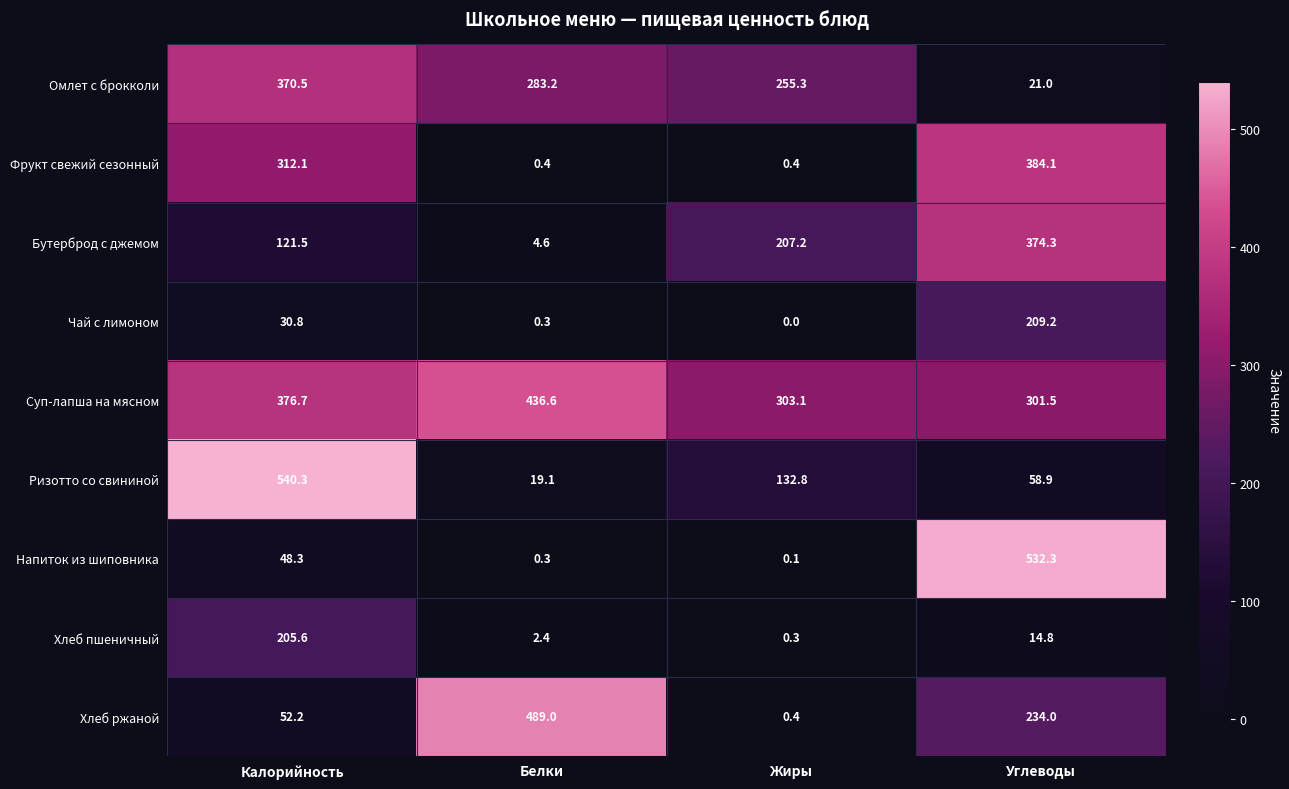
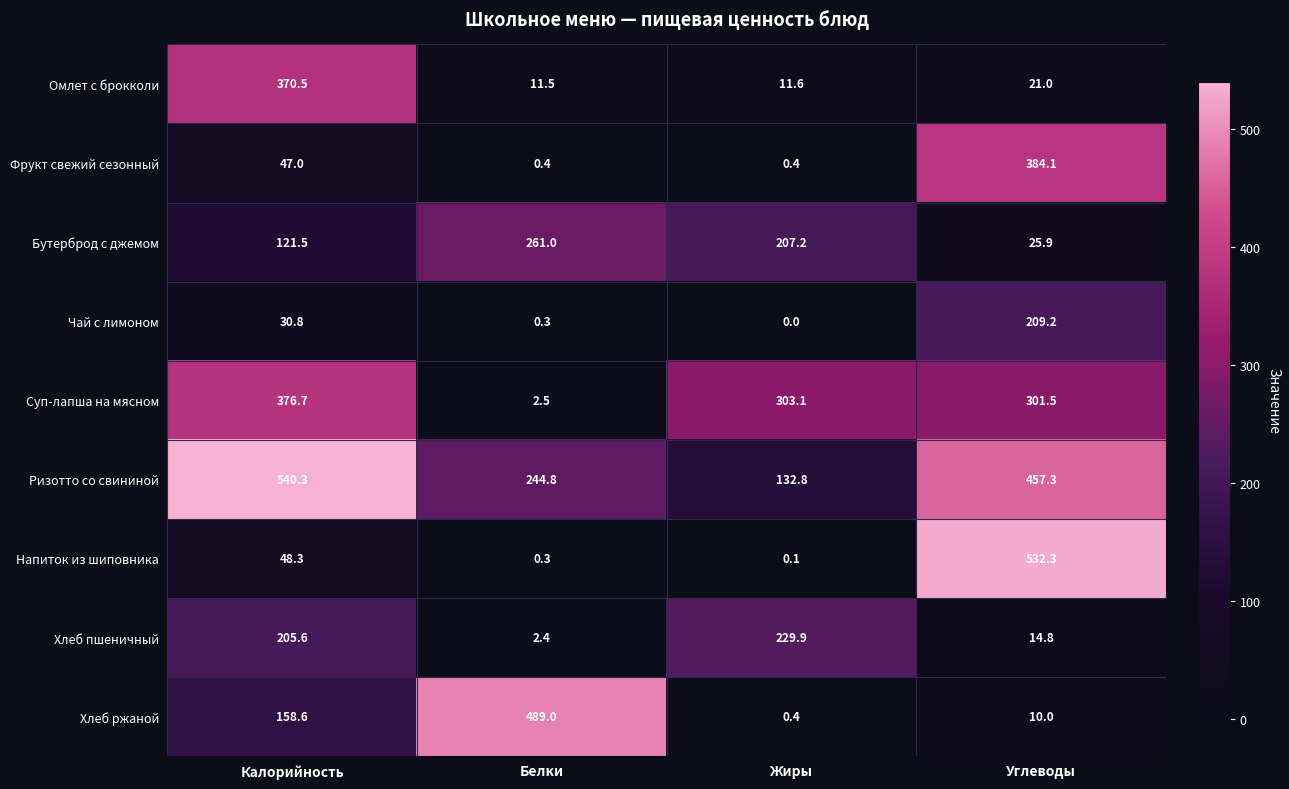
  {
    "Омлет с брокколи": {
      "Калорийность": 370.5,
-     "Белки": 283.2,
-     "Жиры": 255.3,
+     "Белки": 11.5,
+     "Жиры": 11.6,
      "Углеводы": 21.0
    },
    "Фрукт свежий сезонный": {
-     "Калорийность": 312.1,
+     "Калорийность": 47.0,
      "Белки": 0.4,
      "Жиры": 0.4,
      "Углеводы": 384.1
    },
    "Бутерброд с джемом": {
      "Калорийность": 121.5,
-     "Белки": 4.6,
+     "Белки": 261.0,
      "Жиры": 207.2,
-     "Углеводы": 374.3
+     "Углеводы": 25.9
    },
    "Чай с лимоном": {
      "Калорийность": 30.8,
      "Белки": 0.3,
      "Жиры": 0.0,
      "Углеводы": 209.2
    },
    "Суп-лапша на мясном": {
      "Калорийность": 376.7,
-     "Белки": 436.6,
+     "Белки": 2.5,
      "Жиры": 303.1,
      "Углеводы": 301.5
    },
    "Ризотто со свининой": {
      "Калорийность": 540.3,
-     "Белки": 19.1,
+     "Белки": 244.8,
      "Жиры": 132.8,
-     "Углеводы": 58.9
+     "Углеводы": 457.3
    },
    "Напиток из шиповника": {
      "Калорийность": 48.3,
      "Белки": 0.3,
      "Жиры": 0.1,
      "Углеводы": 532.3
    },
    "Хлеб пшеничный": {
      "Калорийность": 205.6,
      "Белки": 2.4,
-     "Жиры": 0.3,
+     "Жиры": 229.9,
      "Углеводы": 14.8
    },
    "Хлеб ржаной": {
-     "Калорийность": 52.2,
+     "Калорийность": 158.6,
      "Белки": 489.0,
      "Жиры": 0.4,
-     "Углеводы": 234.0
+     "Углеводы": 10.0
    }
  }
